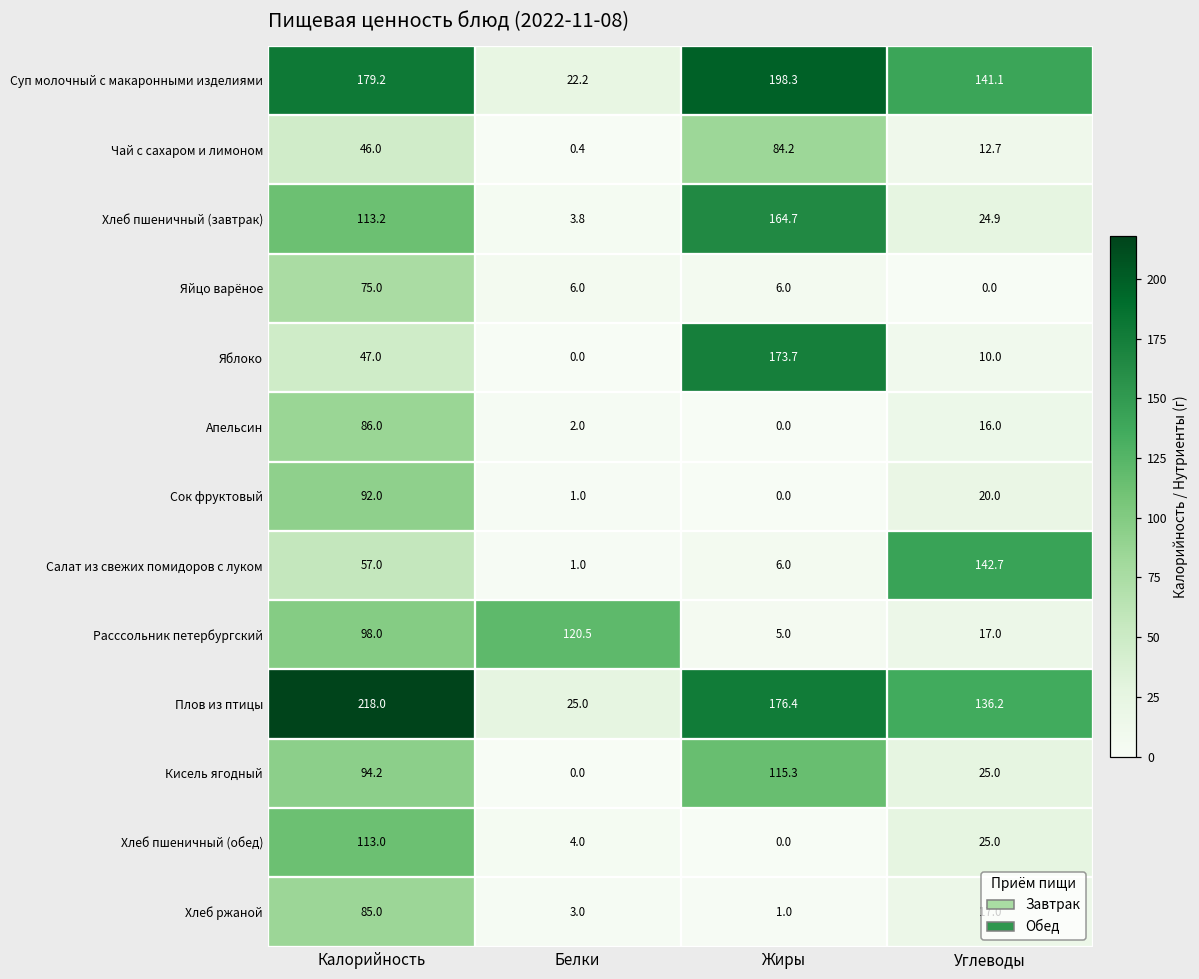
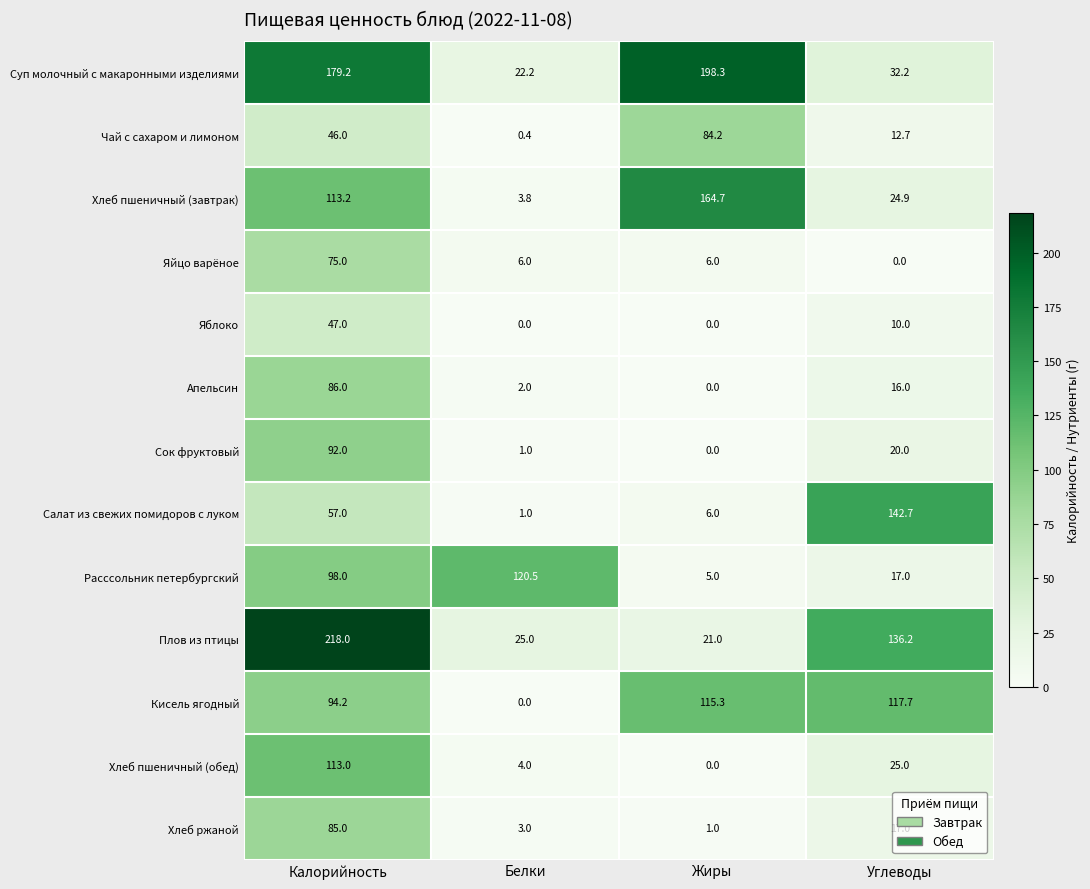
  {
    "Суп молочный с макаронными изделиями": {
      "Калорийность": 179.2,
      "Белки": 22.2,
      "Жиры": 198.3,
-     "Углеводы": 141.1
+     "Углеводы": 32.2
    },
    "Чай с сахаром и лимоном": {
      "Калорийность": 46.0,
      "Белки": 0.4,
      "Жиры": 84.2,
      "Углеводы": 12.7
    },
    "Хлеб пшеничный (завтрак)": {
      "Калорийность": 113.2,
      "Белки": 3.8,
      "Жиры": 164.7,
      "Углеводы": 24.9
    },
    "Яйцо варёное": {
      "Калорийность": 75.0,
      "Белки": 6.0,
      "Жиры": 6.0,
      "Углеводы": 0.0
    },
    "Яблоко": {
      "Калорийность": 47.0,
      "Белки": 0.0,
-     "Жиры": 173.7,
+     "Жиры": 0.0,
      "Углеводы": 10.0
    },
    "Апельсин": {
      "Калорийность": 86.0,
      "Белки": 2.0,
      "Жиры": 0.0,
      "Углеводы": 16.0
    },
    "Сок фруктовый": {
      "Калорийность": 92.0,
      "Белки": 1.0,
      "Жиры": 0.0,
      "Углеводы": 20.0
    },
    "Салат из свежих помидоров с луком": {
      "Калорийность": 57.0,
      "Белки": 1.0,
      "Жиры": 6.0,
      "Углеводы": 142.7
    },
    "Расссольник петербургский": {
      "Калорийность": 98.0,
      "Белки": 120.5,
      "Жиры": 5.0,
      "Углеводы": 17.0
    },
    "Плов из птицы": {
      "Калорийность": 218.0,
      "Белки": 25.0,
-     "Жиры": 176.4,
+     "Жиры": 21.0,
      "Углеводы": 136.2
    },
    "Кисель ягодный": {
      "Калорийность": 94.2,
      "Белки": 0.0,
      "Жиры": 115.3,
-     "Углеводы": 25.0
+     "Углеводы": 117.7
    },
    "Хлеб пшеничный (обед)": {
      "Калорийность": 113.0,
      "Белки": 4.0,
      "Жиры": 0.0,
      "Углеводы": 25.0
    },
    "Хлеб ржаной": {
      "Калорийность": 85.0,
      "Белки": 3.0,
      "Жиры": 1.0
    }
  }
